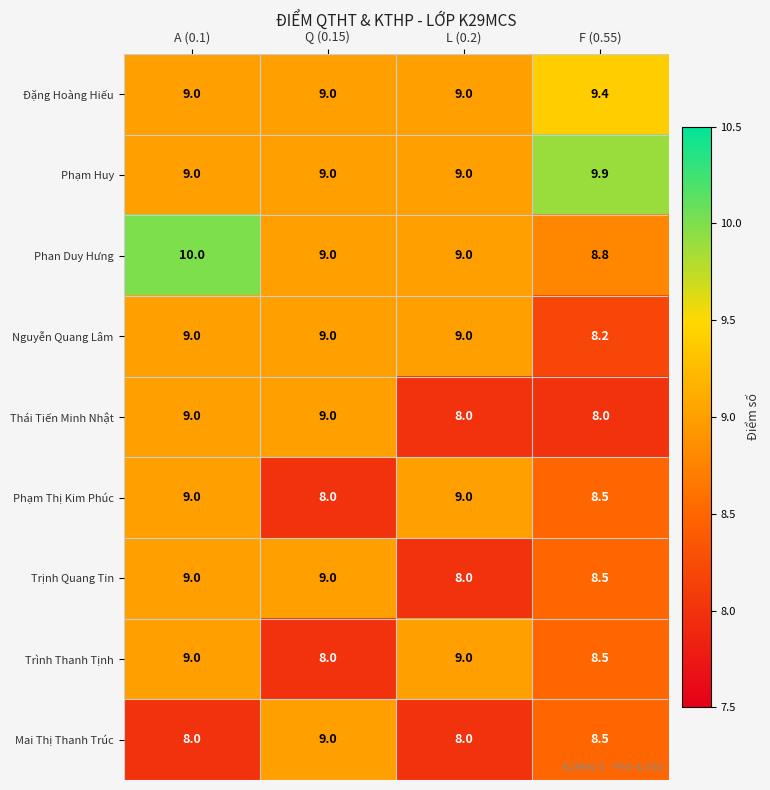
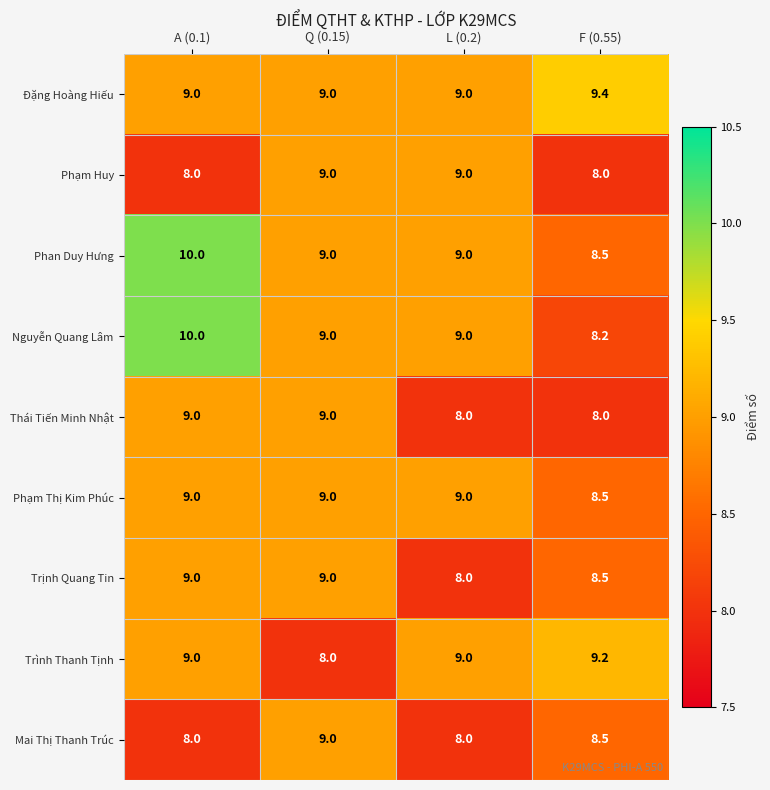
  {
    "Đặng Hoàng Hiếu": {
      "A (0.1)": 9.0,
      "Q (0.15)": 9.0,
      "L (0.2)": 9.0,
      "F (0.55)": 9.4
    },
    "Phạm Huy": {
-     "A (0.1)": 9.0,
+     "A (0.1)": 8.0,
      "Q (0.15)": 9.0,
      "L (0.2)": 9.0,
-     "F (0.55)": 9.9
+     "F (0.55)": 8.0
    },
    "Phan Duy Hưng": {
      "A (0.1)": 10.0,
      "Q (0.15)": 9.0,
      "L (0.2)": 9.0,
-     "F (0.55)": 8.8
+     "F (0.55)": 8.5
    },
    "Nguyễn Quang Lâm": {
-     "A (0.1)": 9.0,
+     "A (0.1)": 10.0,
      "Q (0.15)": 9.0,
      "L (0.2)": 9.0,
      "F (0.55)": 8.2
    },
    "Thái Tiến Minh Nhật": {
      "A (0.1)": 9.0,
      "Q (0.15)": 9.0,
      "L (0.2)": 8.0,
      "F (0.55)": 8.0
    },
    "Phạm Thị Kim Phúc": {
      "A (0.1)": 9.0,
-     "Q (0.15)": 8.0,
+     "Q (0.15)": 9.0,
      "L (0.2)": 9.0,
      "F (0.55)": 8.5
    },
    "Trịnh Quang Tin": {
      "A (0.1)": 9.0,
      "Q (0.15)": 9.0,
      "L (0.2)": 8.0,
      "F (0.55)": 8.5
    },
    "Trình Thanh Tịnh": {
      "A (0.1)": 9.0,
      "Q (0.15)": 8.0,
      "L (0.2)": 9.0,
-     "F (0.55)": 8.5
+     "F (0.55)": 9.2
    },
    "Mai Thị Thanh Trúc": {
      "A (0.1)": 8.0,
      "Q (0.15)": 9.0,
      "L (0.2)": 8.0
    }
  }
